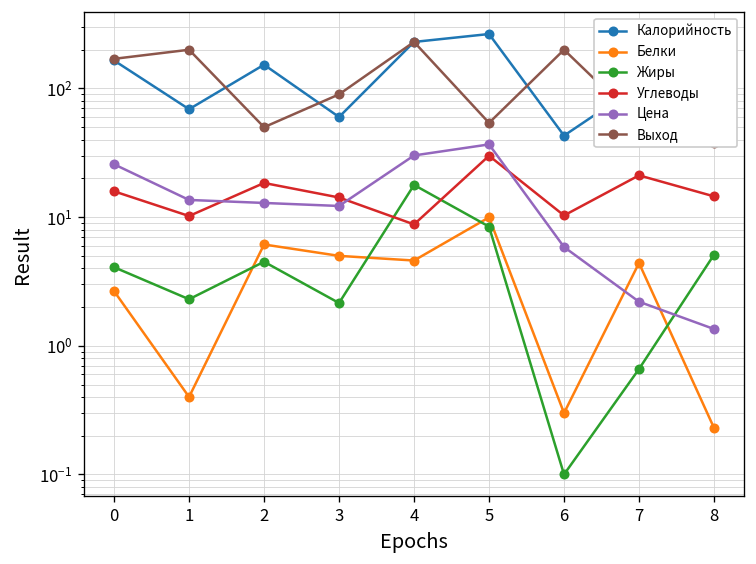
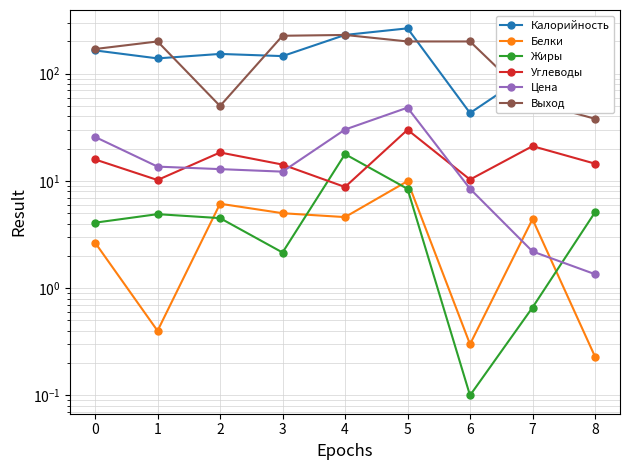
  {
    "Калорийность": {
-     "1": 70,
+     "1": 140,
      "2": 150,
-     "3": 60,
+     "3": 150,
      "5": 270,
      "6": 43
    },
    "Белки": {
      "0": 2.7,
      "1": 0.4,
      "2": 6,
      "3": 5,
      "4": 4.6,
      "5": 10,
      "6": 0.3,
      "7": 4.4,
      "8": 0.23
    },
    "Жиры": {
      "0": 4.1,
-     "1": 2.3,
+     "1": 5,
      "2": 4.5,
      "3": 2.2,
      "4": 18,
      "5": 8,
      "6": 0.1,
      "7": 0.7,
      "8": 5
    },
    "Углеводы": {
      "0": 16,
      "1": 10,
      "2": 18,
      "3": 14,
      "4": 9,
      "5": 30,
      "6": 10,
      "7": 21,
      "8": 15
    },
    "Цена": {
      "0": 26,
      "1": 14,
      "2": 13,
      "3": 12,
      "4": 30,
-     "5": 37,
-     "6": 6,
+     "5": 50,
+     "6": 8,
      "7": 2.2,
      "8": 1.4
    },
    "Выход": {
      "1": 200,
      "2": 50,
-     "3": 90,
-     "5": 50,
+     "3": 230,
+     "5": 200,
      "6": 200,
      "8": 38
    }
  }
